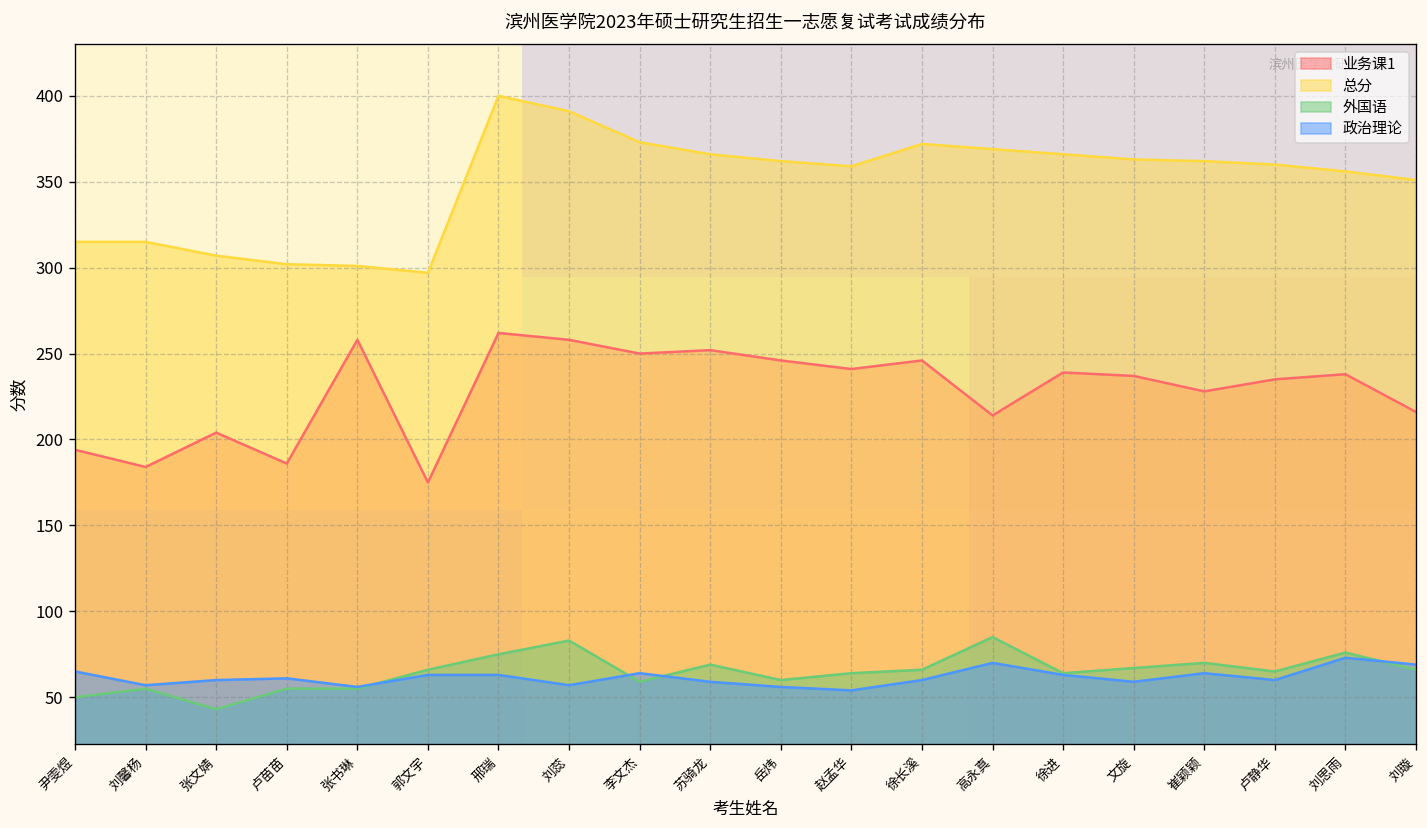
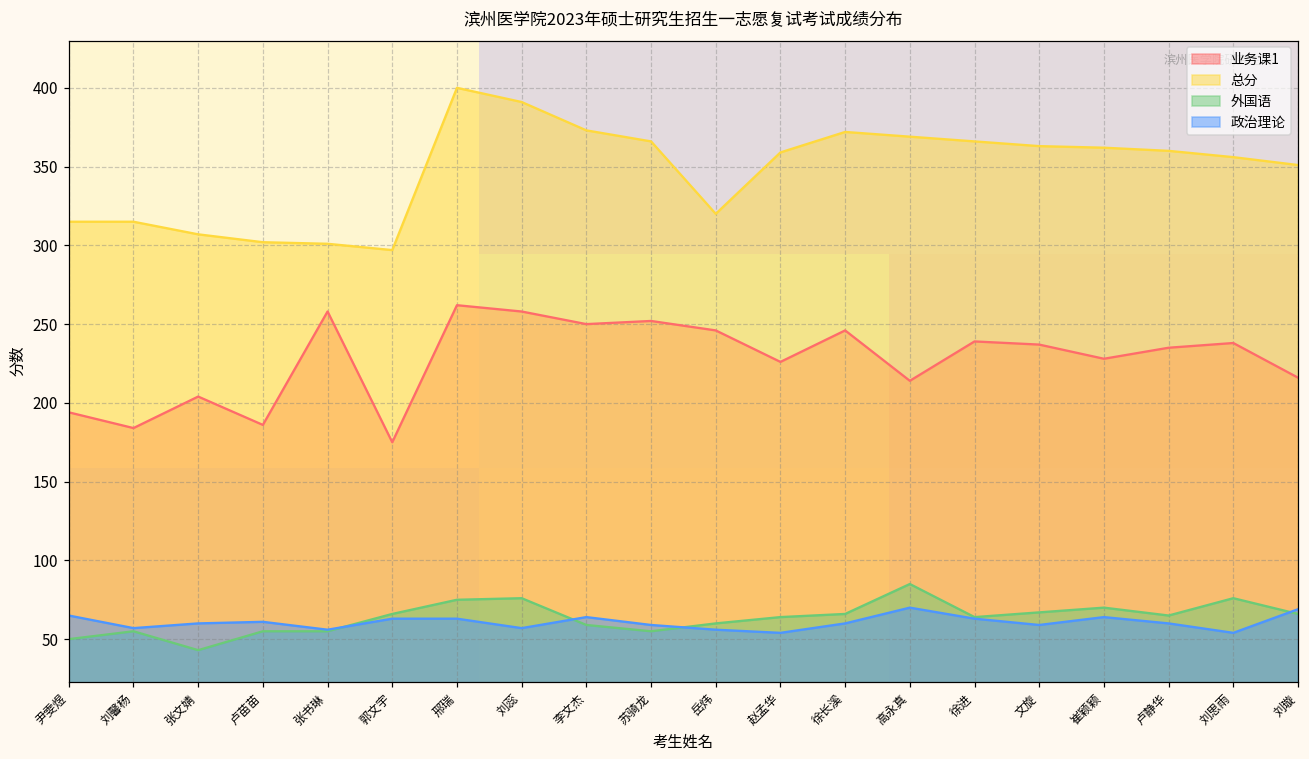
  {
    "业务课1": {
      "尹雯煜": 194,
      "刘馨杨": 184,
      "张文婧": 204,
      "卢苗苗": 186,
      "张书琳": 258,
      "郭文宇": 175,
      "邢瑞": 262,
      "刘蕊": 258,
      "李文杰": 250,
      "苏骑龙": 252,
      "岳炜": 246,
-     "赵孟华": 241,
+     "赵孟华": 226,
      "徐长溪": 246,
      "高永真": 214,
      "徐进": 239,
      "文旋": 237,
      "崔颖颖": 228,
      "卢静华": 235,
      "刘思雨": 238,
      "刘璇": 216
    },
    "总分": {
      "尹雯煜": 315,
      "刘馨杨": 315,
      "张文婧": 307,
      "卢苗苗": 302,
      "张书琳": 301,
      "郭文宇": 297,
      "邢瑞": 400,
      "刘蕊": 391,
      "李文杰": 373,
      "苏骑龙": 366,
-     "岳炜": 362,
+     "岳炜": 320,
      "赵孟华": 359,
      "徐长溪": 372,
      "高永真": 369,
      "徐进": 366,
      "文旋": 363,
      "崔颖颖": 362,
      "卢静华": 360,
      "刘思雨": 356,
      "刘璇": 351
    },
    "外国语": {
      "尹雯煜": 50,
      "刘馨杨": 55,
      "张文婧": 43,
      "卢苗苗": 55,
      "郭文宇": 66,
      "邢瑞": 75,
-     "刘蕊": 83,
+     "刘蕊": 76,
      "李文杰": 59,
-     "苏骑龙": 69,
+     "苏骑龙": 55,
      "岳炜": 60,
      "赵孟华": 64,
      "徐长溪": 66,
      "高永真": 85,
      "文旋": 67,
      "崔颖颖": 70,
      "卢静华": 65,
      "刘思雨": 76,
      "刘璇": 66
    },
    "政治理论": {
      "尹雯煜": 65,
      "刘馨杨": 57,
      "张文婧": 60,
      "卢苗苗": 61,
      "郭文宇": 63,
      "邢瑞": 63,
      "刘蕊": 57,
      "李文杰": 64,
      "苏骑龙": 59,
      "岳炜": 56,
      "赵孟华": 54,
      "徐长溪": 60,
      "高永真": 70,
      "文旋": 59,
      "崔颖颖": 64,
      "卢静华": 60,
-     "刘思雨": 73,
+     "刘思雨": 54,
      "刘璇": 69
    }
  }
